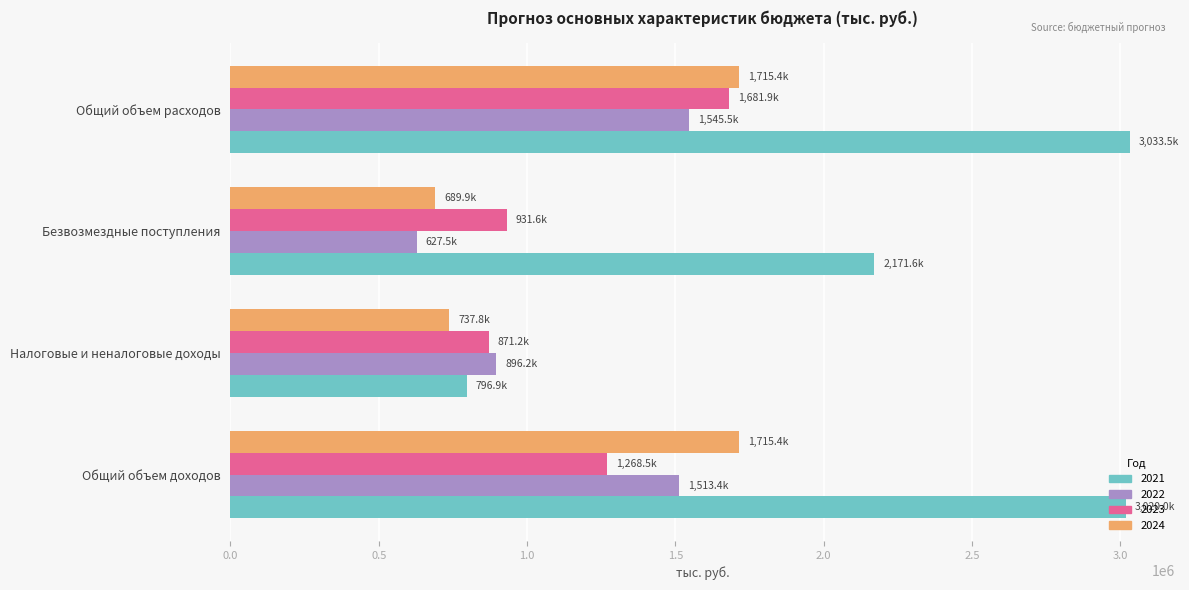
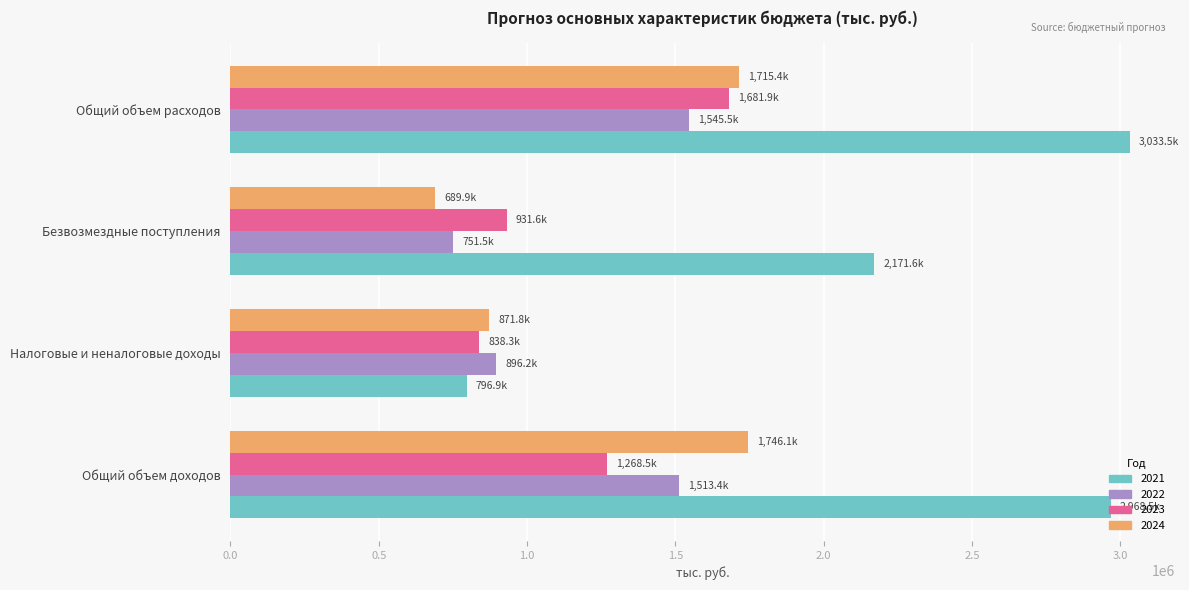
  {
    "2021": {
      "Общий объем расходов": "3,033.5k",
      "Безвозмездные поступления": "2,171.6k",
      "Налоговые и неналоговые доходы": "796.9k",
-     "Общий объем доходов": "3,020.0k"
+     "Общий объем доходов": "2,968.5k"
    },
    "2022": {
      "Общий объем расходов": "1,545.5k",
-     "Безвозмездные поступления": "627.5k",
+     "Безвозмездные поступления": "751.5k",
      "Налоговые и неналоговые доходы": "896.2k",
      "Общий объем доходов": "1,513.4k"
    },
    "2023": {
      "Общий объем расходов": "1,681.9k",
      "Безвозмездные поступления": "931.6k",
-     "Налоговые и неналоговые доходы": "871.2k",
+     "Налоговые и неналоговые доходы": "838.3k",
      "Общий объем доходов": "1,268.5k"
    },
    "2024": {
      "Общий объем расходов": "1,715.4k",
      "Безвозмездные поступления": "689.9k",
-     "Налоговые и неналоговые доходы": "737.8k",
-     "Общий объем доходов": "1,715.4k"
+     "Налоговые и неналоговые доходы": "871.8k",
+     "Общий объем доходов": "1,746.1k"
    }
  }
